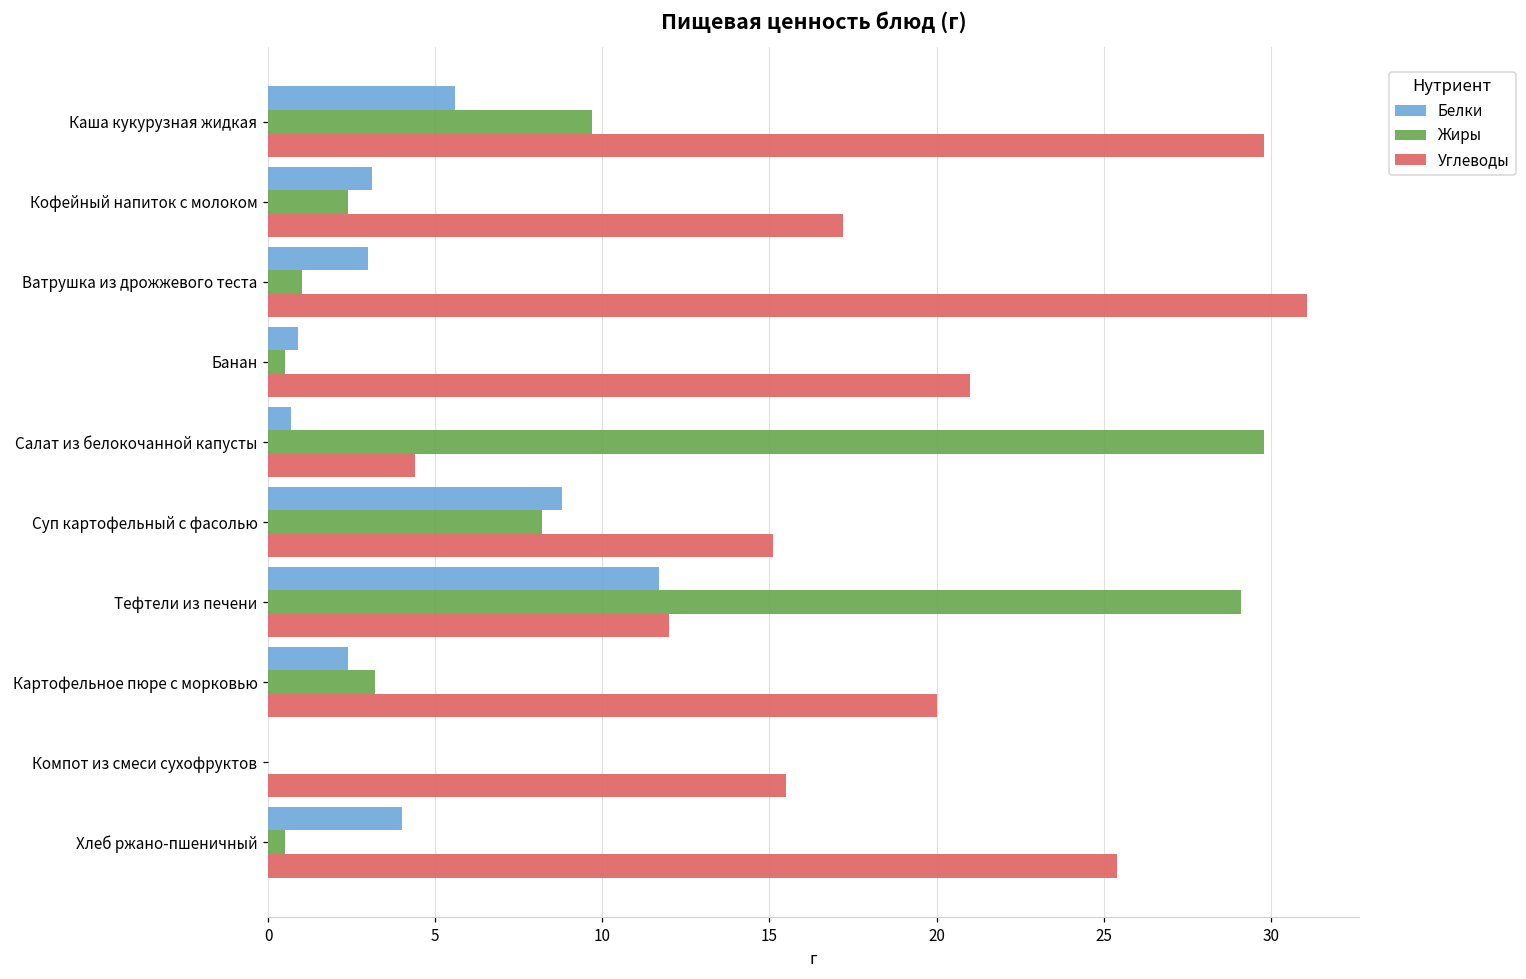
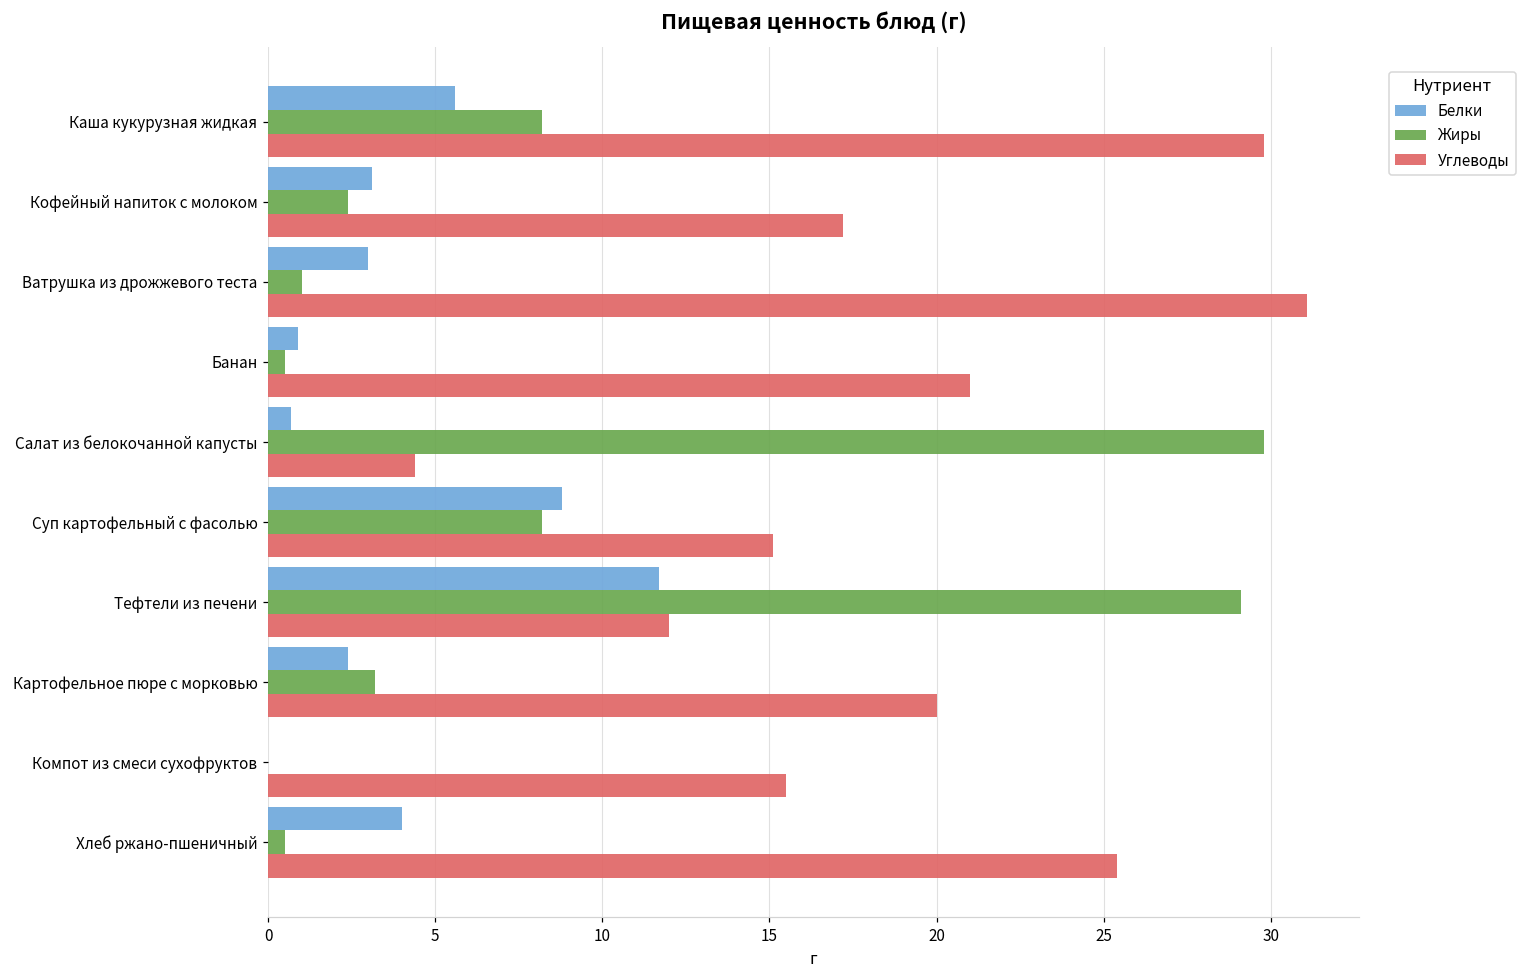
  {
    "Белки": {
      "Каша кукурузная жидкая": 5.6,
      "Кофейный напиток с молоком": 3.1,
      "Ватрушка из дрожжевого теста": 3.0,
      "Банан": 0.9,
      "Салат из белокочанной капусты": 0.7,
      "Суп картофельный с фасолью": 8.8,
      "Тефтели из печени": 11.7,
      "Картофельное пюре с морковью": 2.4,
      "Компот из смеси сухофруктов": 0.0,
      "Хлеб ржано-пшеничный": 4.0
    },
    "Жиры": {
-     "Каша кукурузная жидкая": 9.7,
+     "Каша кукурузная жидкая": 8.2,
      "Кофейный напиток с молоком": 2.4,
      "Ватрушка из дрожжевого теста": 1.0,
      "Банан": 0.5,
      "Салат из белокочанной капусты": 29.8,
      "Суп картофельный с фасолью": 8.2,
      "Тефтели из печени": 29.1,
      "Картофельное пюре с морковью": 3.2,
      "Компот из смеси сухофруктов": 0.0,
      "Хлеб ржано-пшеничный": 0.5
    },
    "Углеводы": {
      "Каша кукурузная жидкая": 29.8,
      "Кофейный напиток с молоком": 17.2,
      "Ватрушка из дрожжевого теста": 31.1,
      "Банан": 21.0,
      "Салат из белокочанной капусты": 4.4,
      "Суп картофельный с фасолью": 15.1,
      "Тефтели из печени": 12.0,
      "Картофельное пюре с морковью": 20.0,
      "Компот из смеси сухофруктов": 15.5,
      "Хлеб ржано-пшеничный": 25.4
    }
  }
